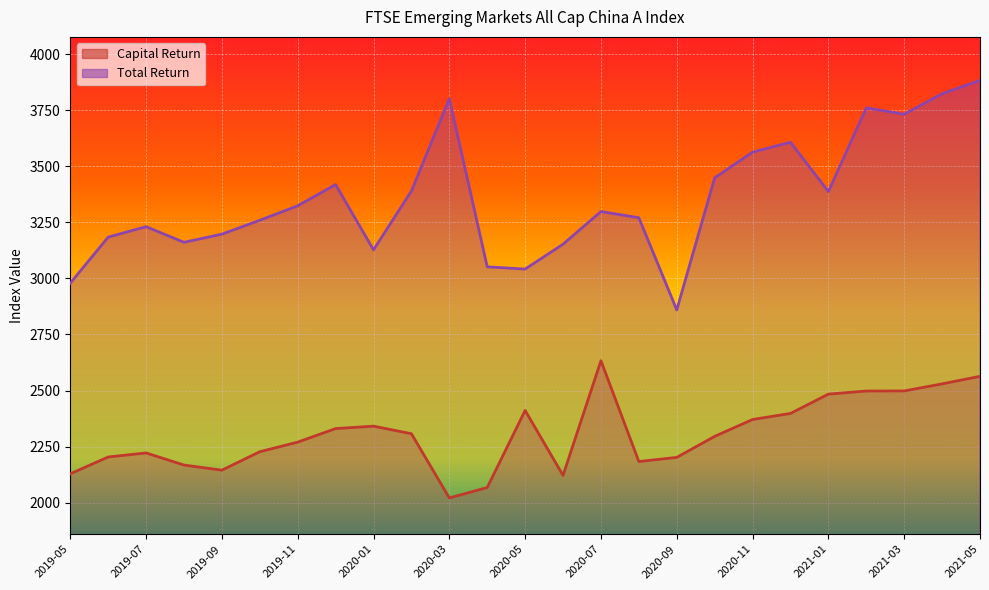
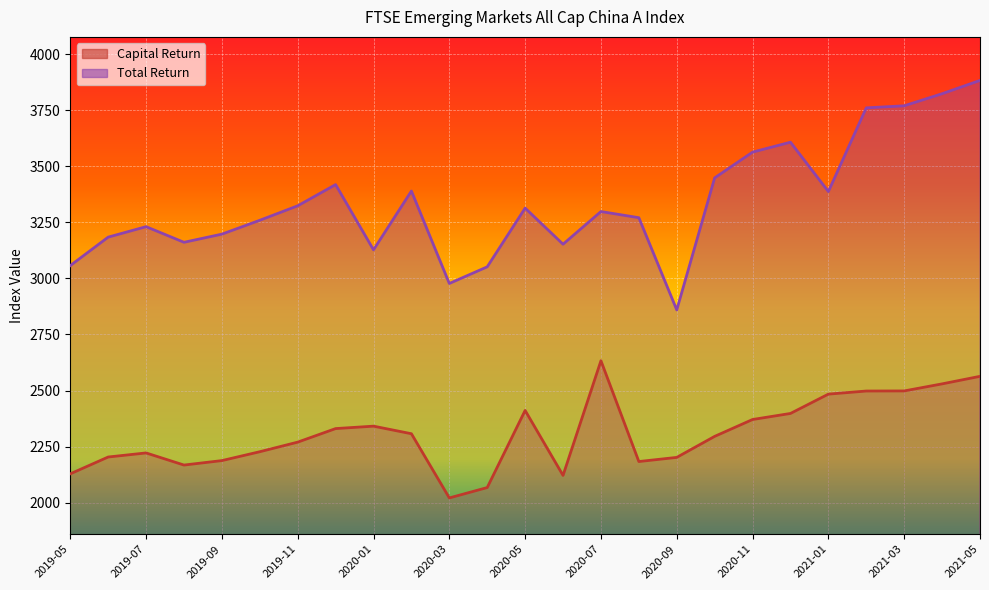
  {
    "Capital Return": {
      "2019-05": 2130,
      "2019-07": 2220,
-     "2019-09": 2150,
+     "2019-09": 2190,
      "2019-11": 2270,
      "2020-01": 2340,
      "2020-03": 2020,
      "2020-05": 2410,
      "2020-07": 2630,
      "2020-09": 2200,
      "2020-11": 2370,
      "2021-01": 2480,
      "2021-03": 2500,
      "2021-05": 2560
    },
    "Total Return": {
-     "2019-05": 2980,
+     "2019-05": 3060,
      "2019-07": 3230,
      "2019-09": 3200,
      "2019-11": 3320,
      "2020-01": 3130,
-     "2020-03": 3800,
-     "2020-05": 3040,
+     "2020-03": 2980,
+     "2020-05": 3310,
      "2020-07": 3300,
      "2020-09": 2860,
      "2020-11": 3560,
      "2021-01": 3390,
-     "2021-03": 3730,
+     "2021-03": 3770,
      "2021-05": 3880
    }
  }
